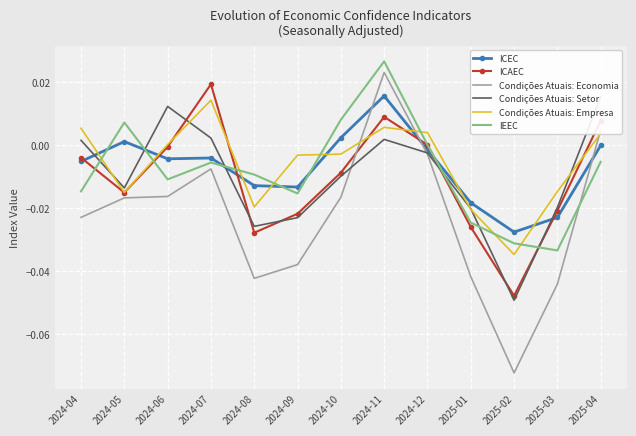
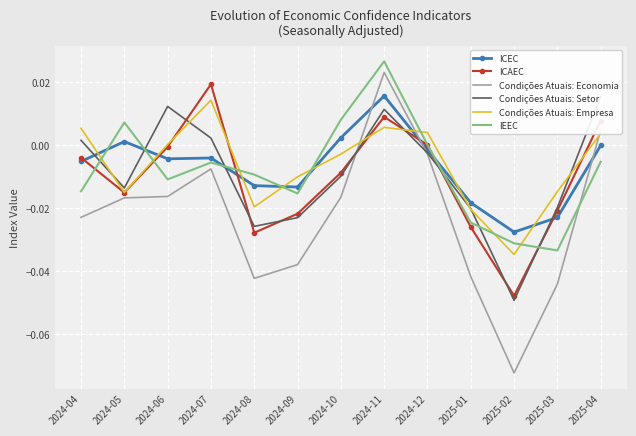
  {
    "ICEC": {
      "2024-04": -0.005,
      "2024-05": 0.001,
      "2024-06": -0.004,
      "2024-07": -0.004,
      "2024-08": -0.013,
      "2024-09": -0.013,
      "2024-10": 0.002,
      "2024-11": 0.016,
      "2024-12": -0.001,
      "2025-01": -0.018,
      "2025-02": -0.028,
      "2025-03": -0.023,
      "2025-04": 0.000
    },
    "ICAEC": {
      "2024-04": -0.004,
      "2024-07": 0.019,
      "2024-08": -0.028,
      "2024-09": -0.022,
      "2024-10": -0.009,
      "2024-11": 0.009,
      "2025-01": -0.026,
      "2025-02": -0.048,
      "2025-03": -0.021
    },
    "Condições Atuais: Setor": {
      "2024-04": 0.002,
      "2024-05": -0.014,
      "2024-06": 0.012,
      "2024-07": 0.002,
      "2024-08": -0.026,
      "2024-09": -0.023,
      "2024-10": -0.010,
-     "2024-11": 0.002,
+     "2024-11": 0.011,
      "2025-02": -0.049,
      "2025-03": -0.020
    },
    "Condições Atuais: Empresa": {
      "2024-04": 0.005,
      "2024-07": 0.014,
      "2024-08": -0.020,
-     "2024-09": -0.003,
+     "2024-09": -0.010,
      "2024-10": -0.003,
      "2024-11": 0.006,
      "2024-12": 0.004,
      "2025-02": -0.035,
      "2025-03": -0.015
    }
  }
